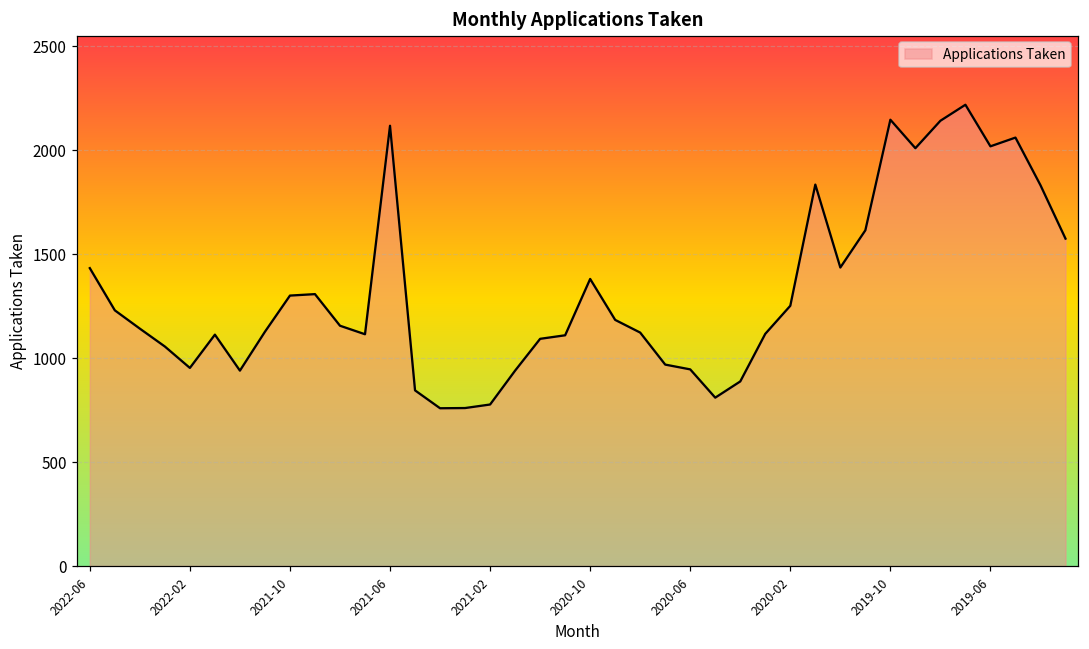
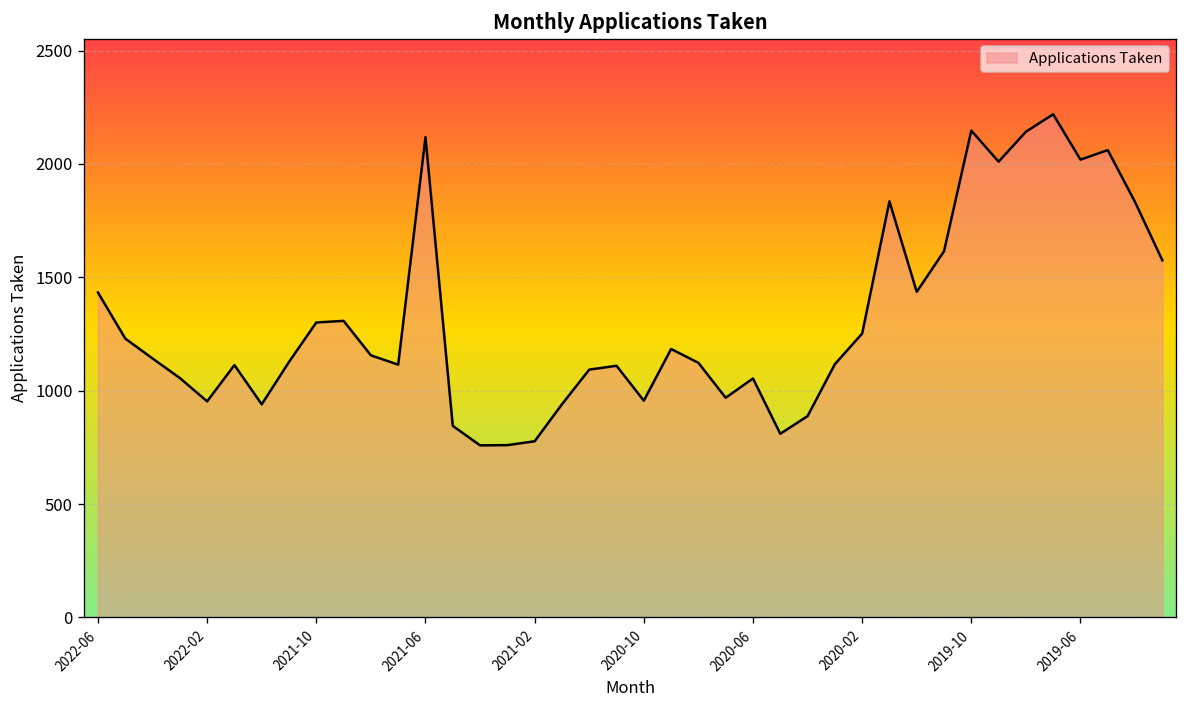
  {
    "2022-06": 1430,
    "2022-02": 950,
    "2021-10": 1300,
    "2021-06": 2120,
    "2021-02": 780,
-   "2020-10": 1380,
-   "2020-06": 950,
+   "2020-10": 960,
+   "2020-06": 1050,
    "2020-02": 1250,
    "2019-10": 2150,
    "2019-06": 2020
  }
